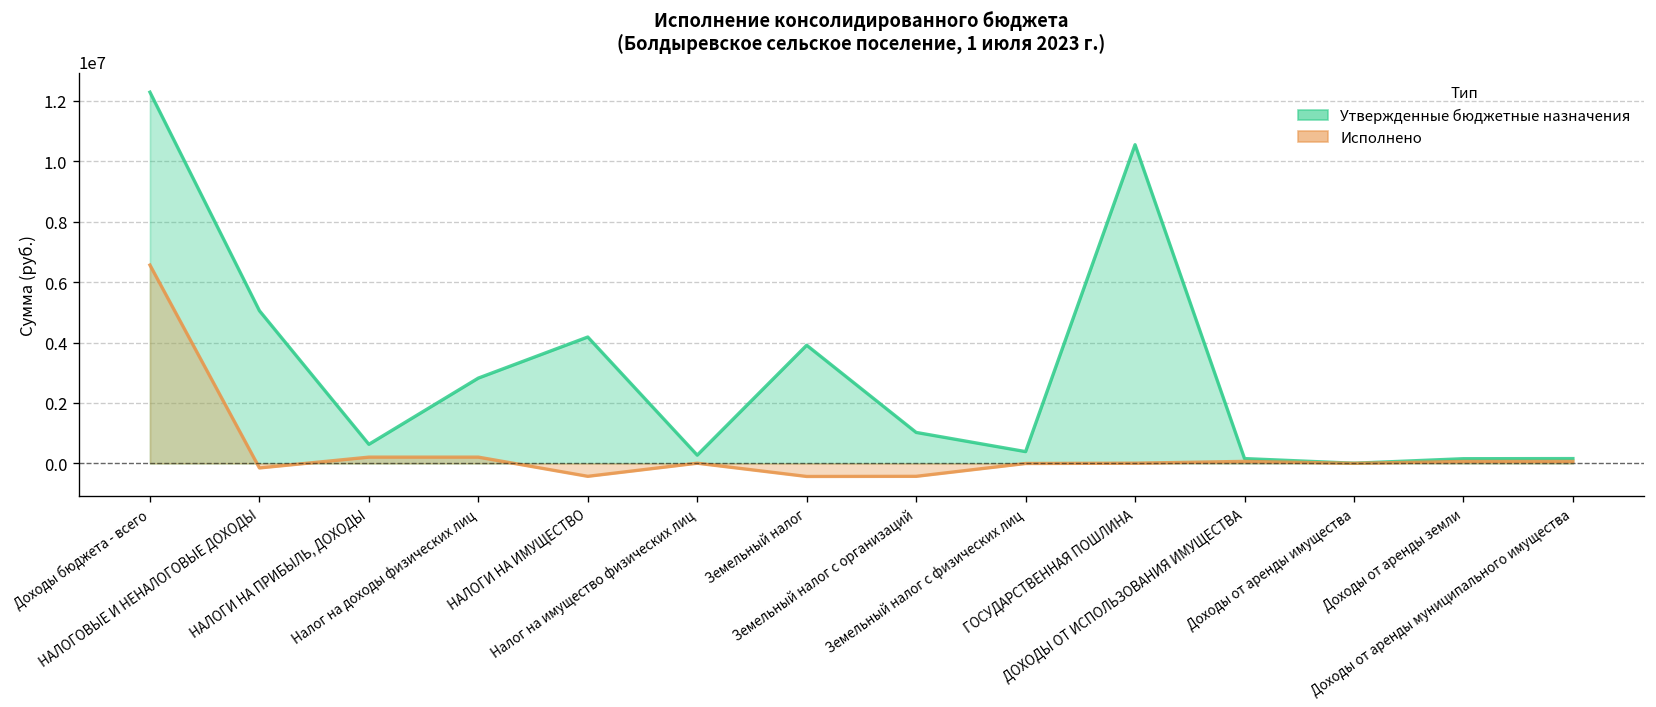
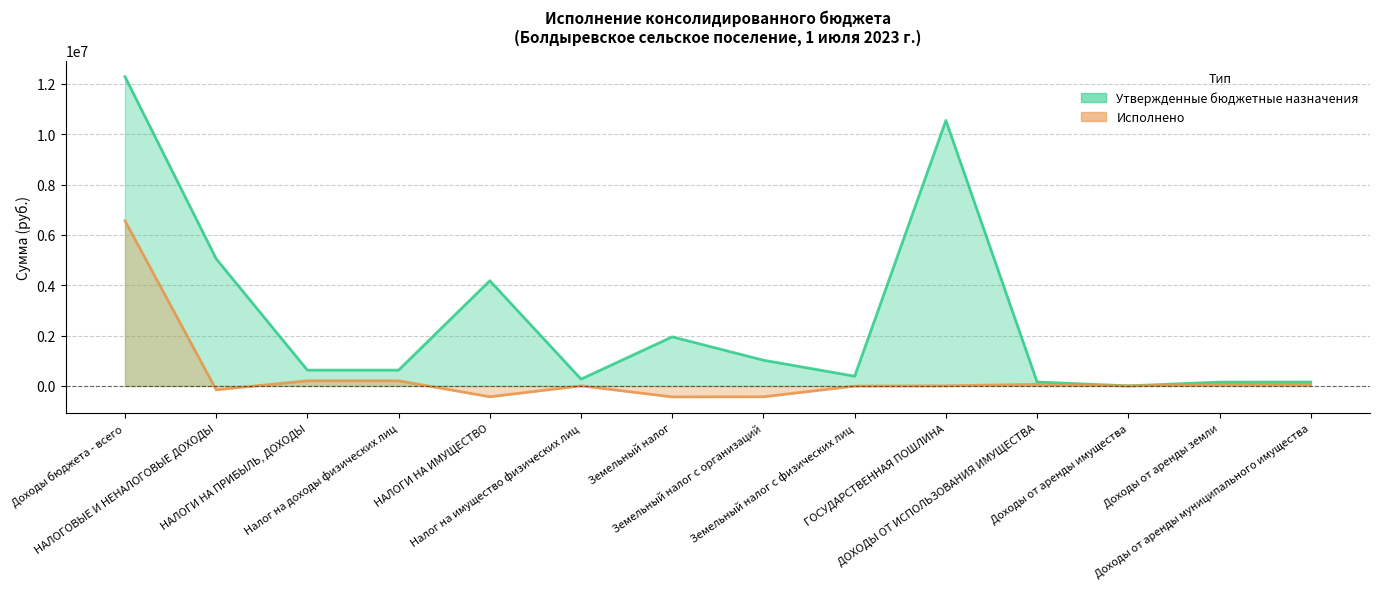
  {
    "Утвержденные бюджетные назначения": {
      "Доходы бюджета - всего": 12300000,
      "НАЛОГОВЫЕ И НЕНАЛОГОВЫЕ ДОХОДЫ": 5100000,
      "НАЛОГИ НА ПРИБЫЛЬ, ДОХОДЫ": 600000,
-     "Налог на доходы физических лиц": 2800000,
+     "Налог на доходы физических лиц": 600000,
      "НАЛОГИ НА ИМУЩЕСТВО": 4200000,
      "Налог на имущество физических лиц": 300000,
-     "Земельный налог": 3900000,
+     "Земельный налог": 2000000,
      "Земельный налог с организаций": 1000000,
      "Земельный налог с физических лиц": 400000,
      "ГОСУДАРСТВЕННАЯ ПОШЛИНА": 10500000
    }
  }
